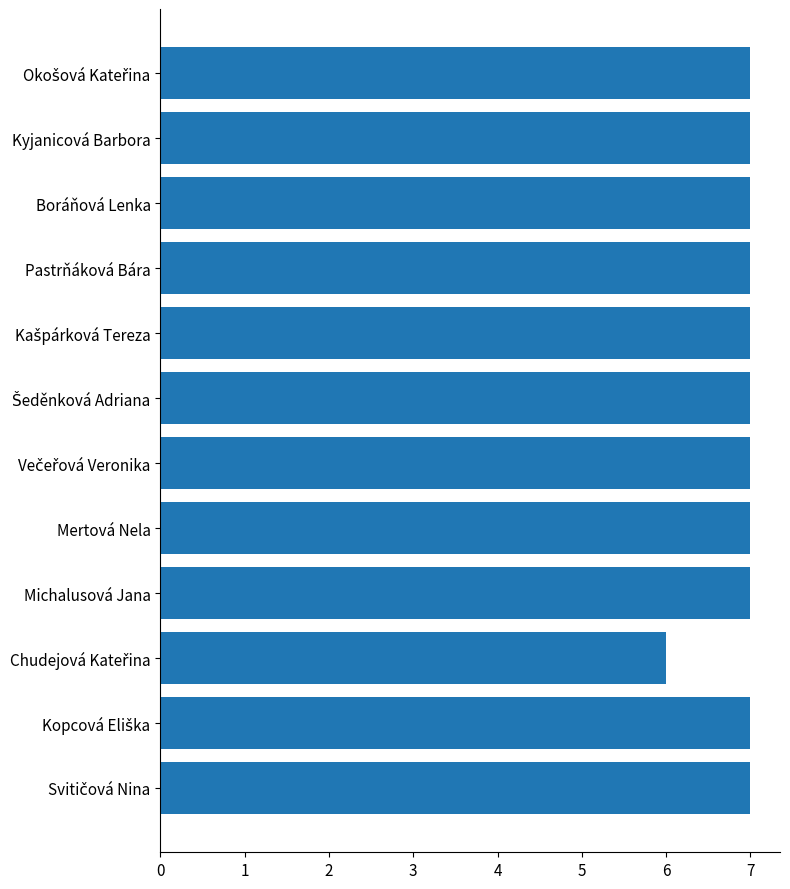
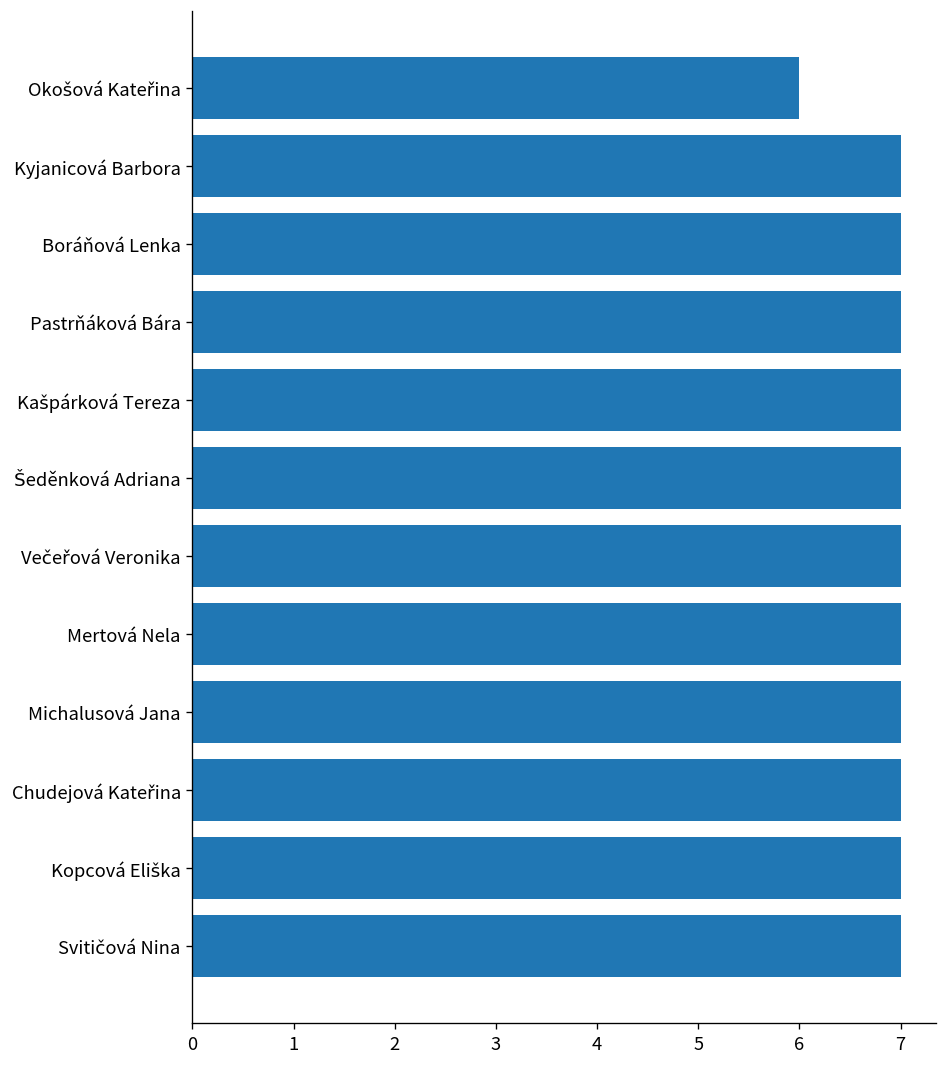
  {
-   "Okošová Kateřina": 7,
+   "Okošová Kateřina": 6,
    "Kyjanicová Barbora": 7,
    "Boráňová Lenka": 7,
    "Pastrňáková Bára": 7,
    "Kašpárková Tereza": 7,
    "Šeděnková Adriana": 7,
    "Večeřová Veronika": 7,
    "Mertová Nela": 7,
    "Michalusová Jana": 7,
-   "Chudejová Kateřina": 6,
+   "Chudejová Kateřina": 7,
    "Kopcová Eliška": 7,
    "Svitičová Nina": 7
  }
